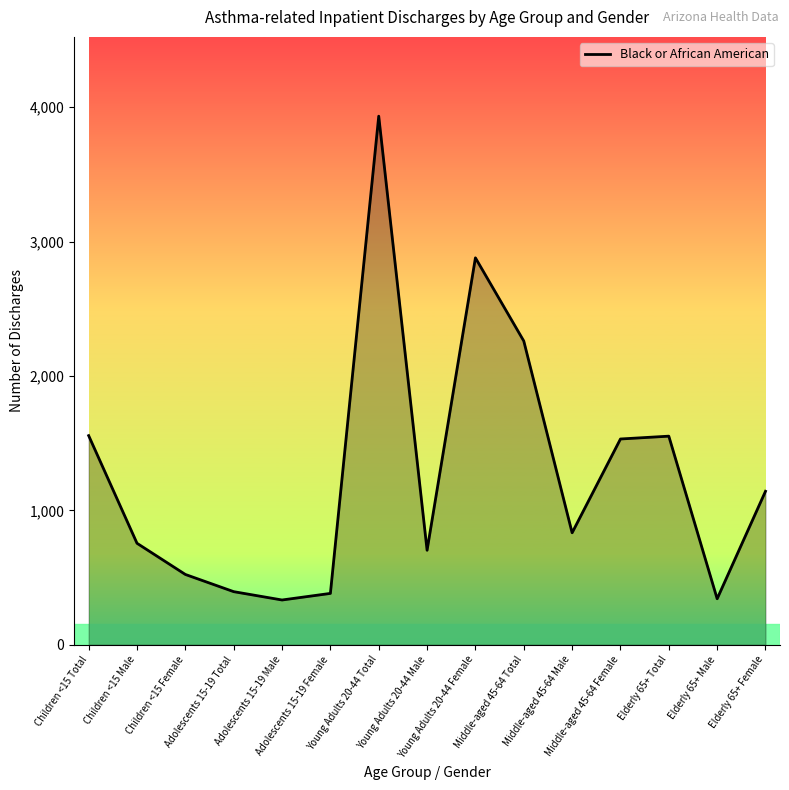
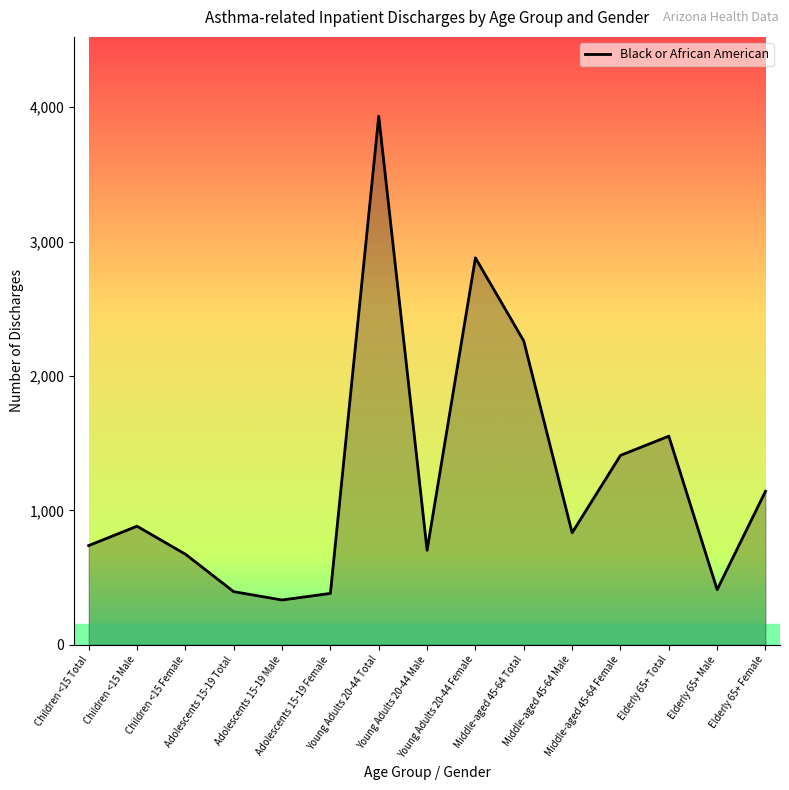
  {
-   "Children <15 Total": "1,560",
-   "Children <15 Male": "760",
-   "Children <15 Female": "520",
+   "Children <15 Total": "740",
+   "Children <15 Male": "880",
+   "Children <15 Female": "670",
    "Adolescents 15-19 Total": "400",
    "Adolescents 15-19 Male": "330",
    "Adolescents 15-19 Female": "380",
    "Young Adults 20-44 Total": "3,930",
    "Young Adults 20-44 Male": "700",
    "Young Adults 20-44 Female": "2,880",
    "Middle-aged 45-64 Total": "2,260",
    "Middle-aged 45-64 Male": "830",
-   "Middle-aged 45-64 Female": "1,530",
+   "Middle-aged 45-64 Female": "1,410",
    "Elderly 65+ Total": "1,550",
-   "Elderly 65+ Male": "340",
+   "Elderly 65+ Male": "410",
    "Elderly 65+ Female": "1,140"
  }
